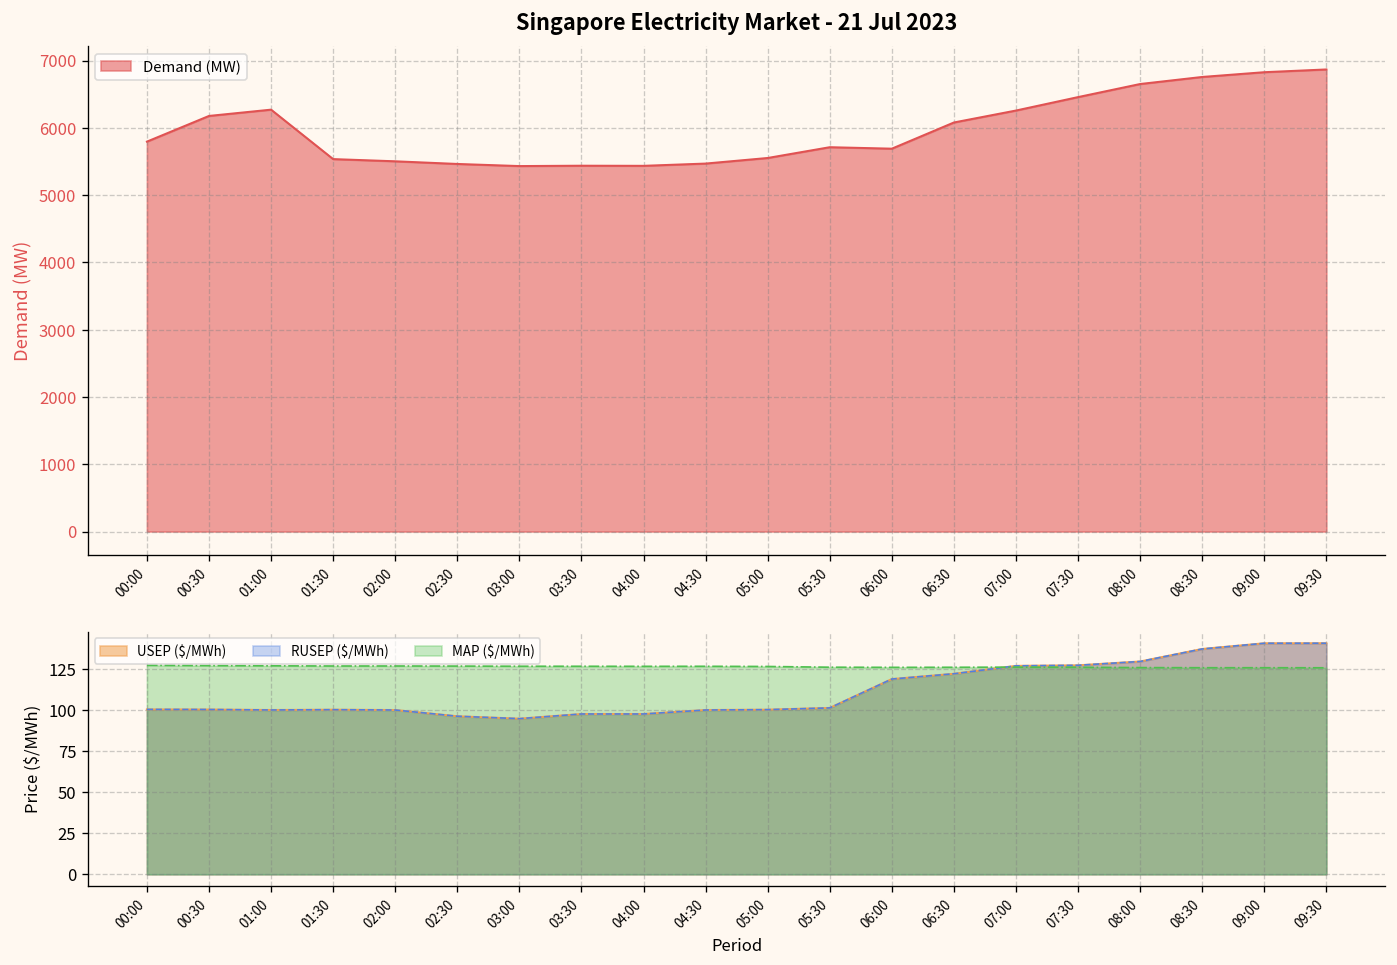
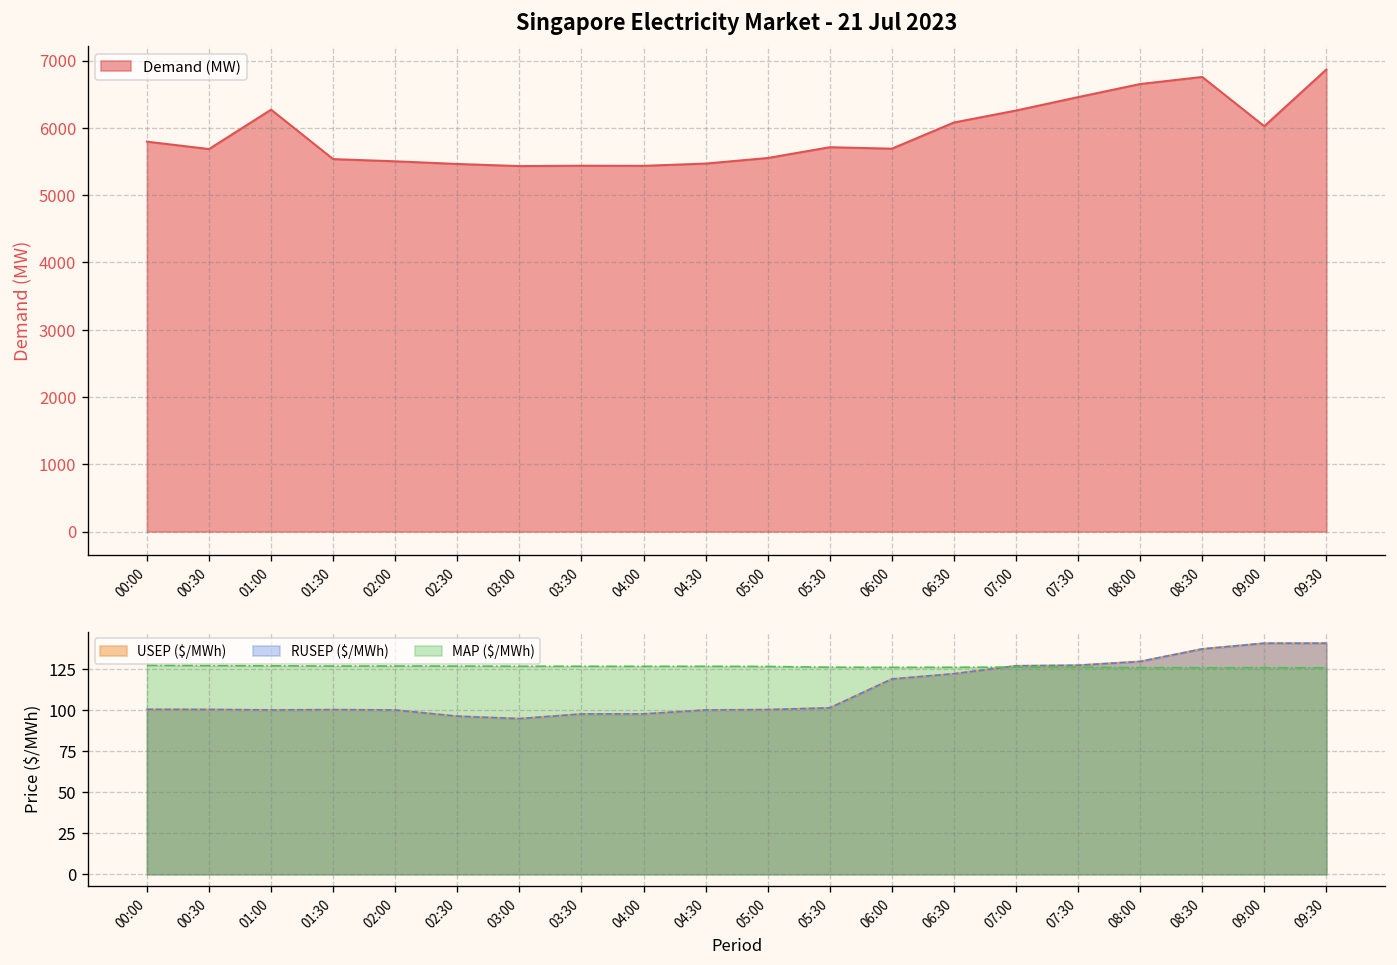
  {
    "Singapore Electricity Market - 21 Jul 2023": {
      "00:00": 5800,
-     "00:30": 6200,
+     "00:30": 5700,
      "01:00": 6300,
      "01:30": 5500,
      "02:00": 5500,
      "02:30": 5500,
      "03:00": 5400,
      "03:30": 5400,
      "04:00": 5400,
      "04:30": 5500,
      "05:00": 5600,
      "05:30": 5700,
      "06:00": 5700,
      "06:30": 6100,
      "07:00": 6300,
      "07:30": 6500,
      "08:00": 6700,
      "08:30": 6800,
-     "09:00": 6800,
+     "09:00": 6000,
      "09:30": 6900
    }
  }
